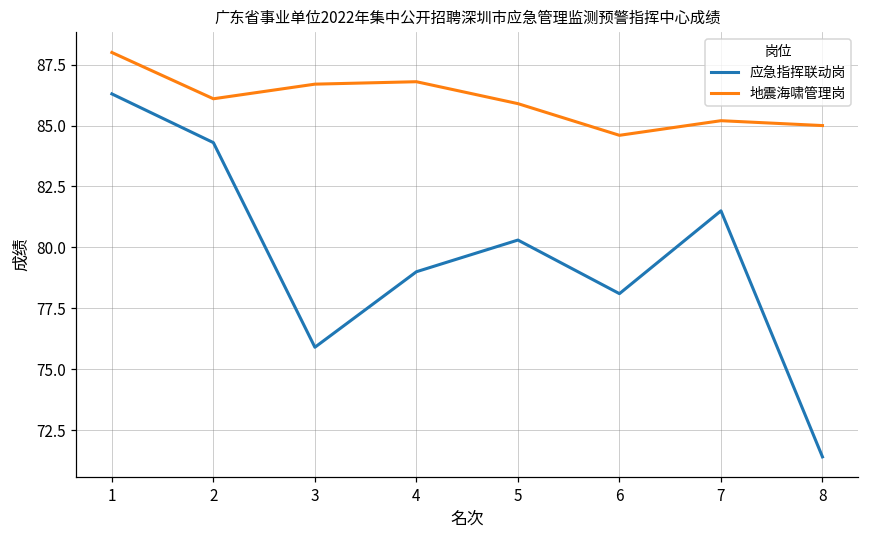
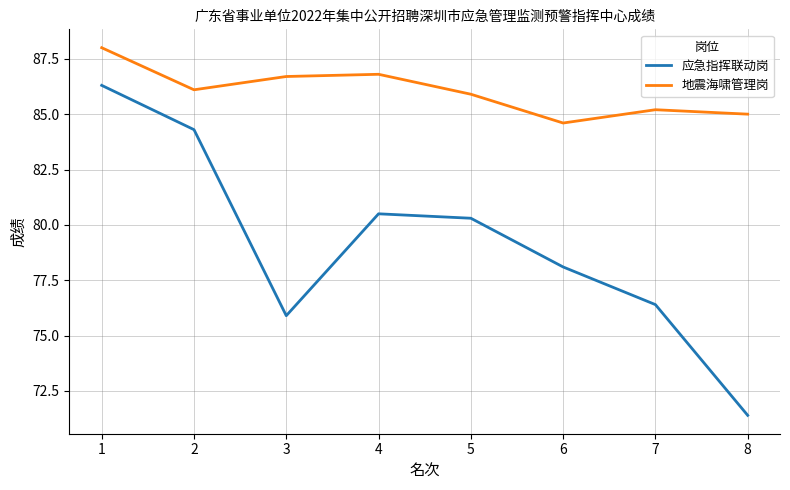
  {
    "应急指挥联动岗": {
      "1": 86.3,
      "2": 84.3,
      "3": 75.9,
-     "4": 79.0,
+     "4": 80.5,
      "5": 80.3,
      "6": 78.1,
-     "7": 81.5,
+     "7": 76.4,
      "8": 71.4
    },
    "地震海啸管理岗": {
      "1": 88.0,
      "2": 86.1,
      "3": 86.7,
      "4": 86.8,
      "5": 85.9,
      "6": 84.6,
      "7": 85.2,
      "8": 85.0
    }
  }
